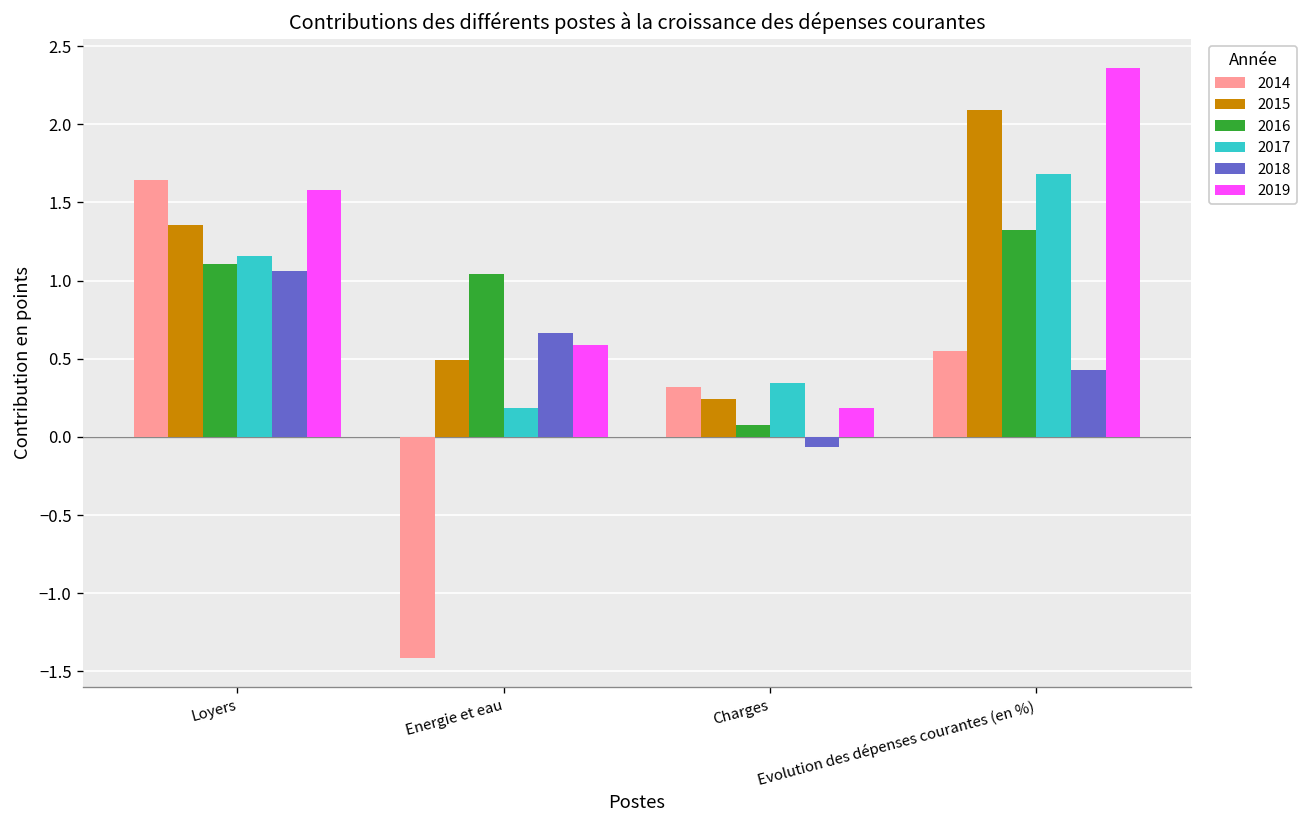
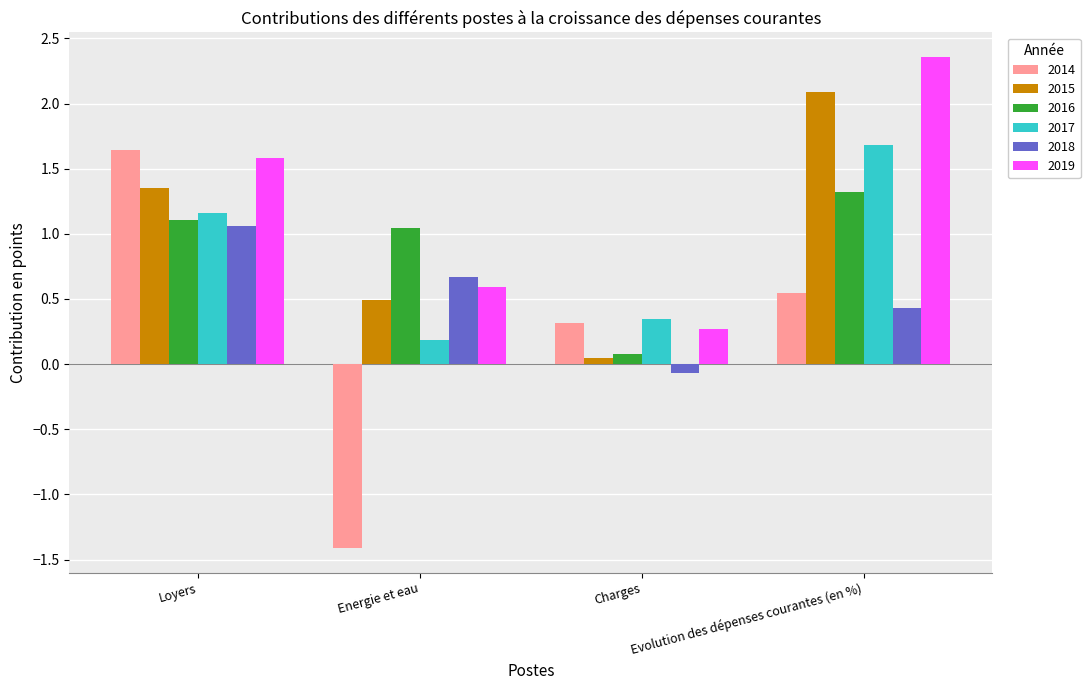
  {
    "2014": {
      "Loyers": 1.64,
      "Energie et eau": -1.41,
      "Charges": 0.32,
      "Evolution des dépenses courantes (en %)": 0.55
    },
    "2015": {
      "Loyers": 1.35,
      "Energie et eau": 0.49,
-     "Charges": 0.24,
+     "Charges": 0.05,
      "Evolution des dépenses courantes (en %)": 2.09
    },
    "2016": {
      "Loyers": 1.11,
      "Energie et eau": 1.04,
      "Charges": 0.08,
      "Evolution des dépenses courantes (en %)": 1.32
    },
    "2017": {
      "Loyers": 1.16,
      "Energie et eau": 0.18,
      "Charges": 0.34,
      "Evolution des dépenses courantes (en %)": 1.68
    },
    "2018": {
      "Loyers": 1.06,
      "Energie et eau": 0.67,
      "Charges": -0.07,
      "Evolution des dépenses courantes (en %)": 0.43
    },
    "2019": {
      "Loyers": 1.58,
      "Energie et eau": 0.59,
-     "Charges": 0.19,
+     "Charges": 0.27,
      "Evolution des dépenses courantes (en %)": 2.36
    }
  }
